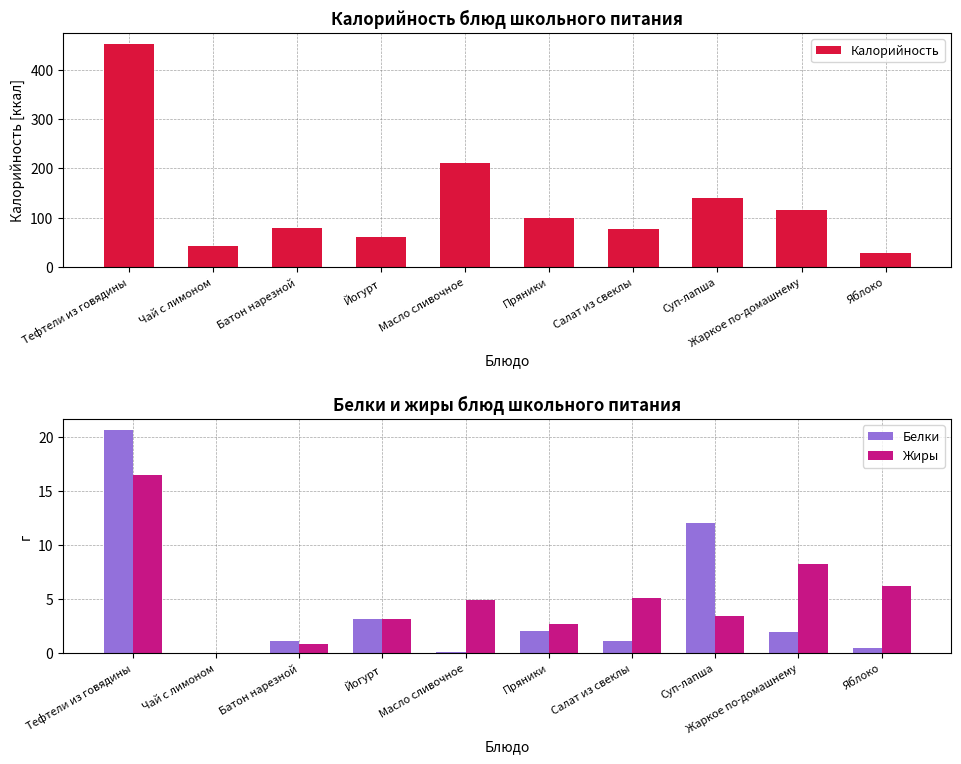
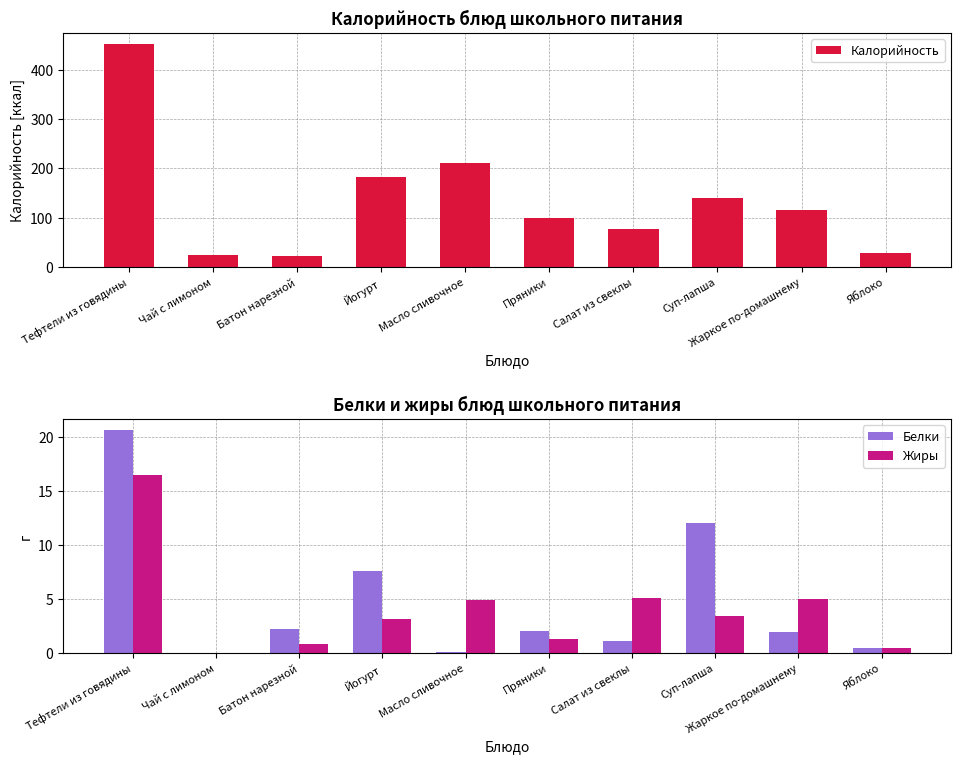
  {
    "Калорийность блюд школьного питания": {
      "Тефтели из говядины": 450,
-     "Чай с лимоном": 40,
-     "Батон нарезной": 80,
-     "Йогурт": 60,
+     "Чай с лимоном": 20,
+     "Батон нарезной": 20,
+     "Йогурт": 180,
      "Масло сливочное": 210,
      "Пряники": 100,
      "Салат из свеклы": 80,
      "Суп-лапша": 140,
      "Жаркое по-домашнему": 120,
      "Яблоко": 30
    },
    "Белки и жиры блюд школьного питания": {
      "Белки": {
        "Тефтели из говядины": 20.6,
-       "Батон нарезной": 1.2,
-       "Йогурт": 3.2,
+       "Батон нарезной": 2.3,
+       "Йогурт": 7.6,
        "Пряники": 2.0,
        "Салат из свеклы": 1.1,
        "Суп-лапша": 12.1,
        "Жаркое по-домашнему": 1.9,
        "Яблоко": 0.5
      },
      "Жиры": {
        "Тефтели из говядины": 16.5,
        "Батон нарезной": 0.9,
        "Йогурт": 3.2,
        "Масло сливочное": 4.9,
-       "Пряники": 2.7,
+       "Пряники": 1.4,
        "Салат из свеклы": 5.1,
        "Суп-лапша": 3.4,
-       "Жаркое по-домашнему": 8.2,
-       "Яблоко": 6.2
+       "Жаркое по-домашнему": 5.0,
+       "Яблоко": 0.5
      }
    }
  }
